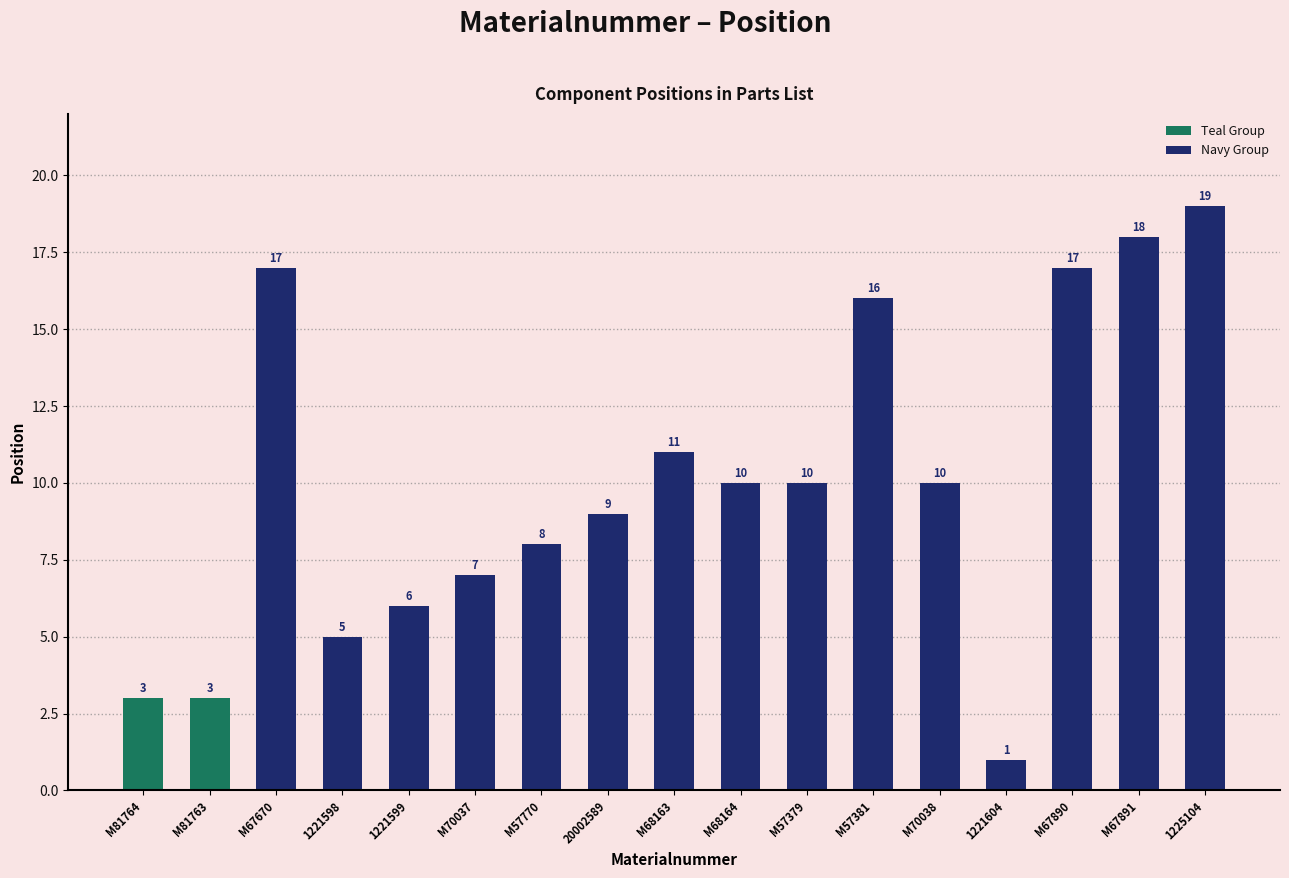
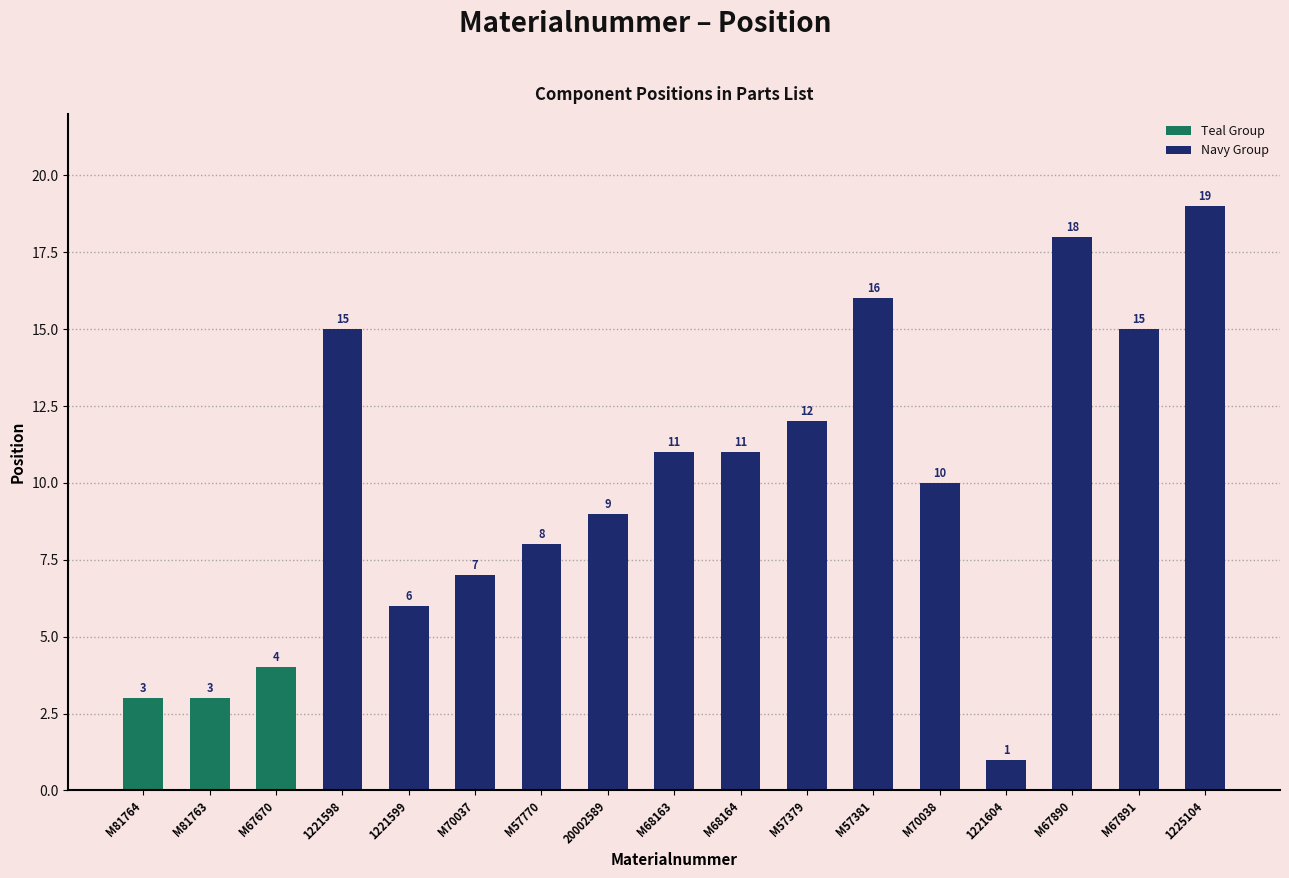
  {
    "M81764": 3,
    "M81763": 3,
-   "M67670": 17,
-   "1221598": 5,
+   "M67670": 4,
+   "1221598": 15,
    "1221599": 6,
    "M70037": 7,
    "M57770": 8,
    "20002589": 9,
    "M68163": 11,
-   "M68164": 10,
-   "M57379": 10,
+   "M68164": 11,
+   "M57379": 12,
    "M57381": 16,
    "M70038": 10,
    "1221604": 1,
-   "M67890": 17,
-   "M67891": 18,
+   "M67890": 18,
+   "M67891": 15,
    "1225104": 19
  }
